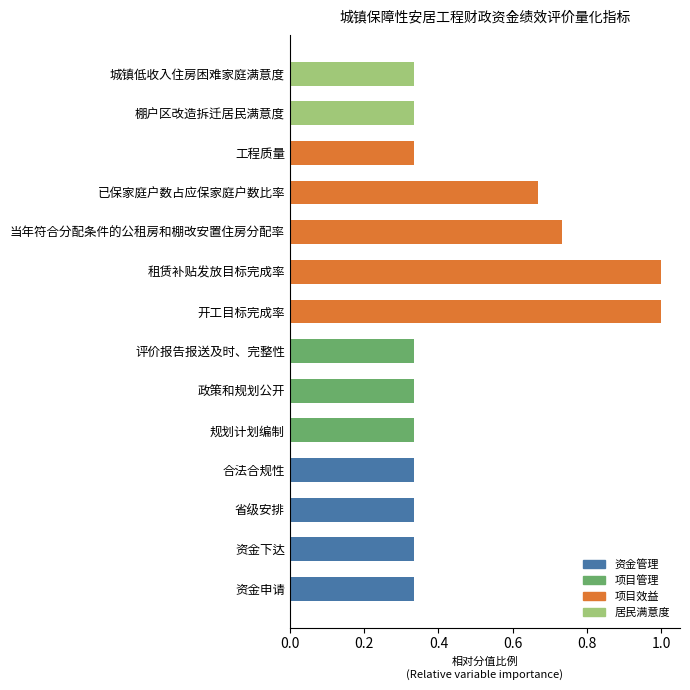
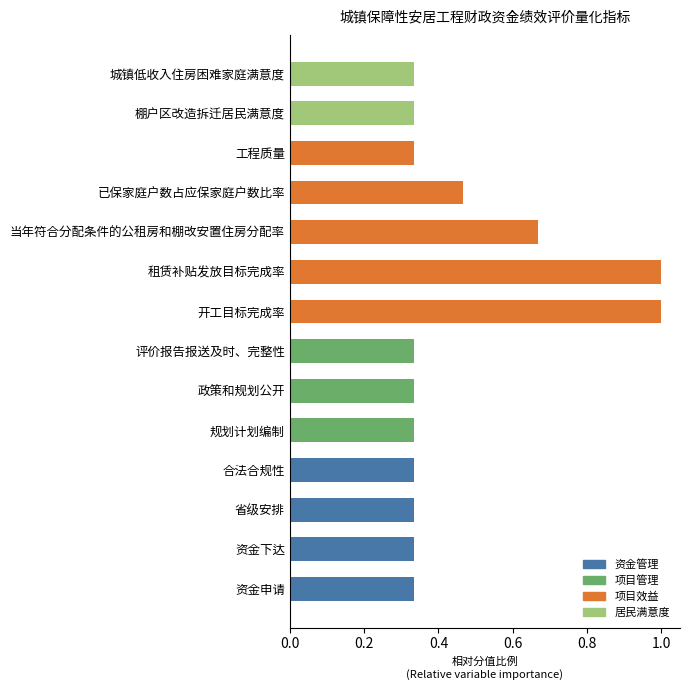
  {
    "城镇低收入住房困难家庭满意度": 0.33,
    "棚户区改造拆迁居民满意度": 0.33,
    "工程质量": 0.33,
-   "已保家庭户数占应保家庭户数比率": 0.67,
-   "当年符合分配条件的公租房和棚改安置住房分配率": 0.73,
+   "已保家庭户数占应保家庭户数比率": 0.47,
+   "当年符合分配条件的公租房和棚改安置住房分配率": 0.67,
    "租赁补贴发放目标完成率": 1.00,
    "开工目标完成率": 1.00,
    "评价报告报送及时、完整性": 0.33,
    "政策和规划公开": 0.33,
    "规划计划编制": 0.33,
    "合法合规性": 0.33,
    "省级安排": 0.33,
    "资金下达": 0.33,
    "资金申请": 0.33
  }
